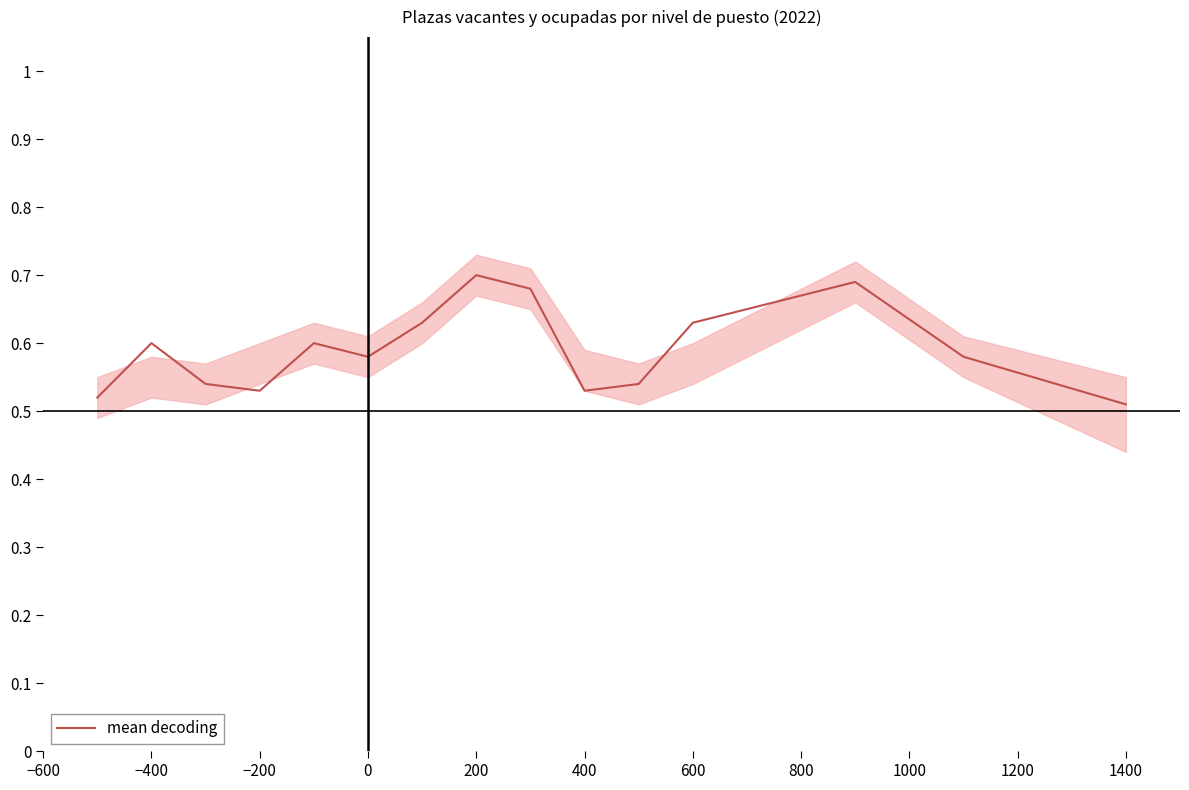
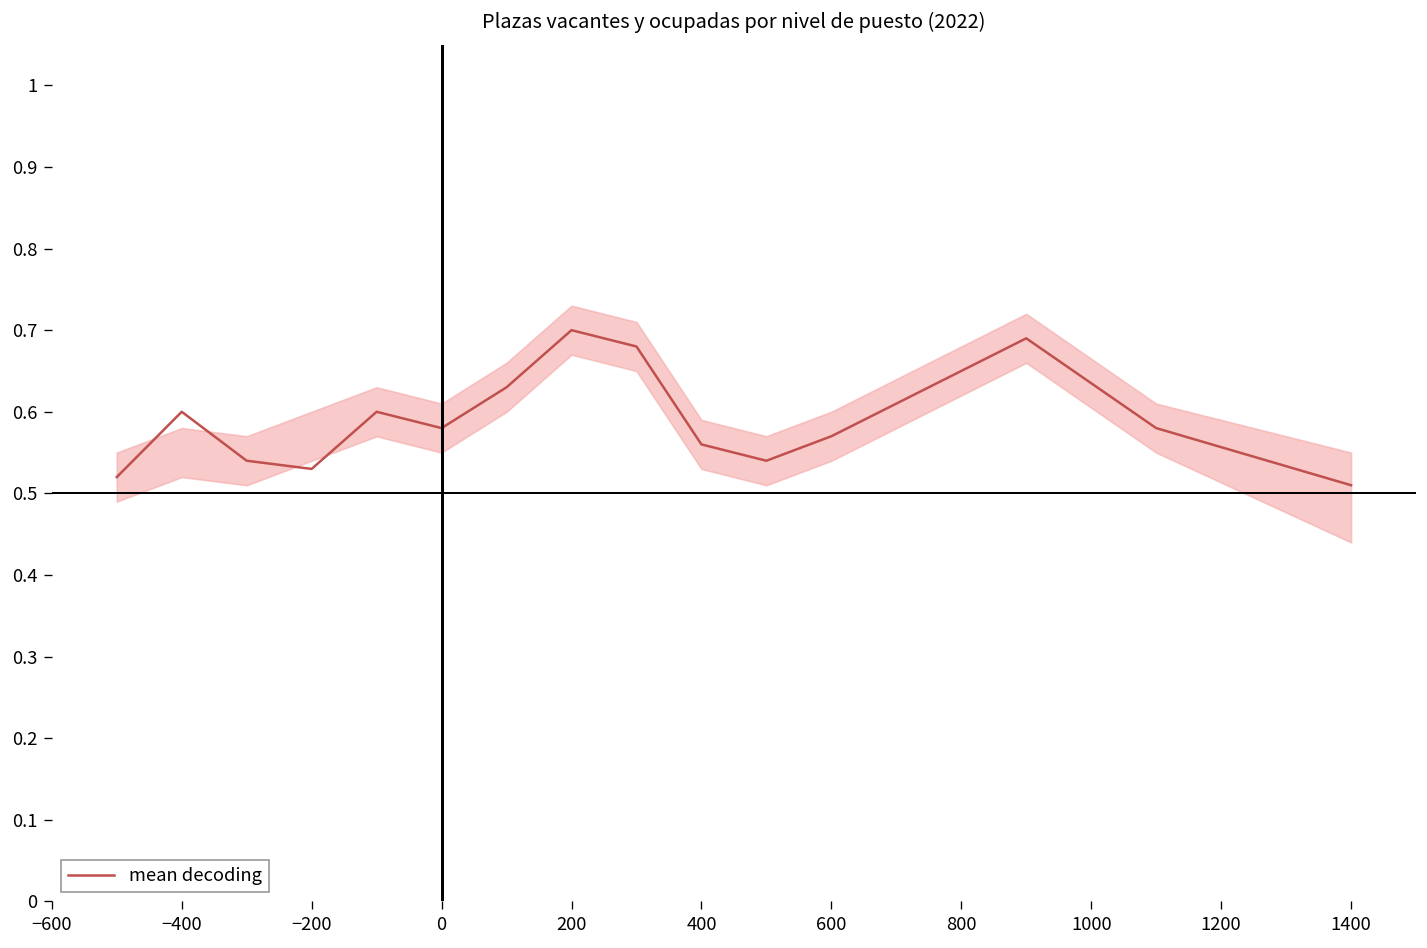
  {
    "mean decoding": {
      "−400": 0.60,
      "−200": 0.53,
      "0": 0.58,
      "200": 0.70,
-     "400": 0.53,
-     "600": 0.63,
+     "400": 0.56,
+     "600": 0.57,
      "1400": 0.51
    }
  }
